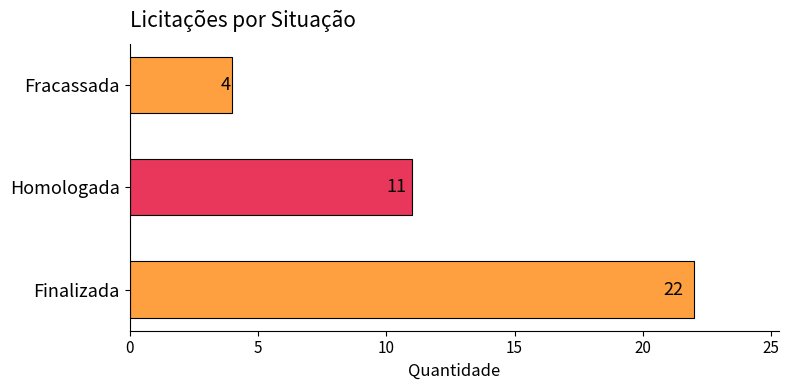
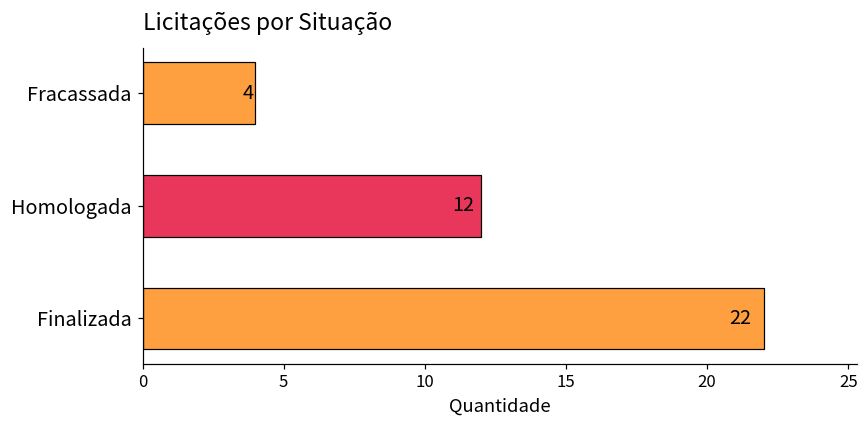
  {
    "Fracassada": 4,
-   "Homologada": 11,
+   "Homologada": 12,
    "Finalizada": 22
  }
